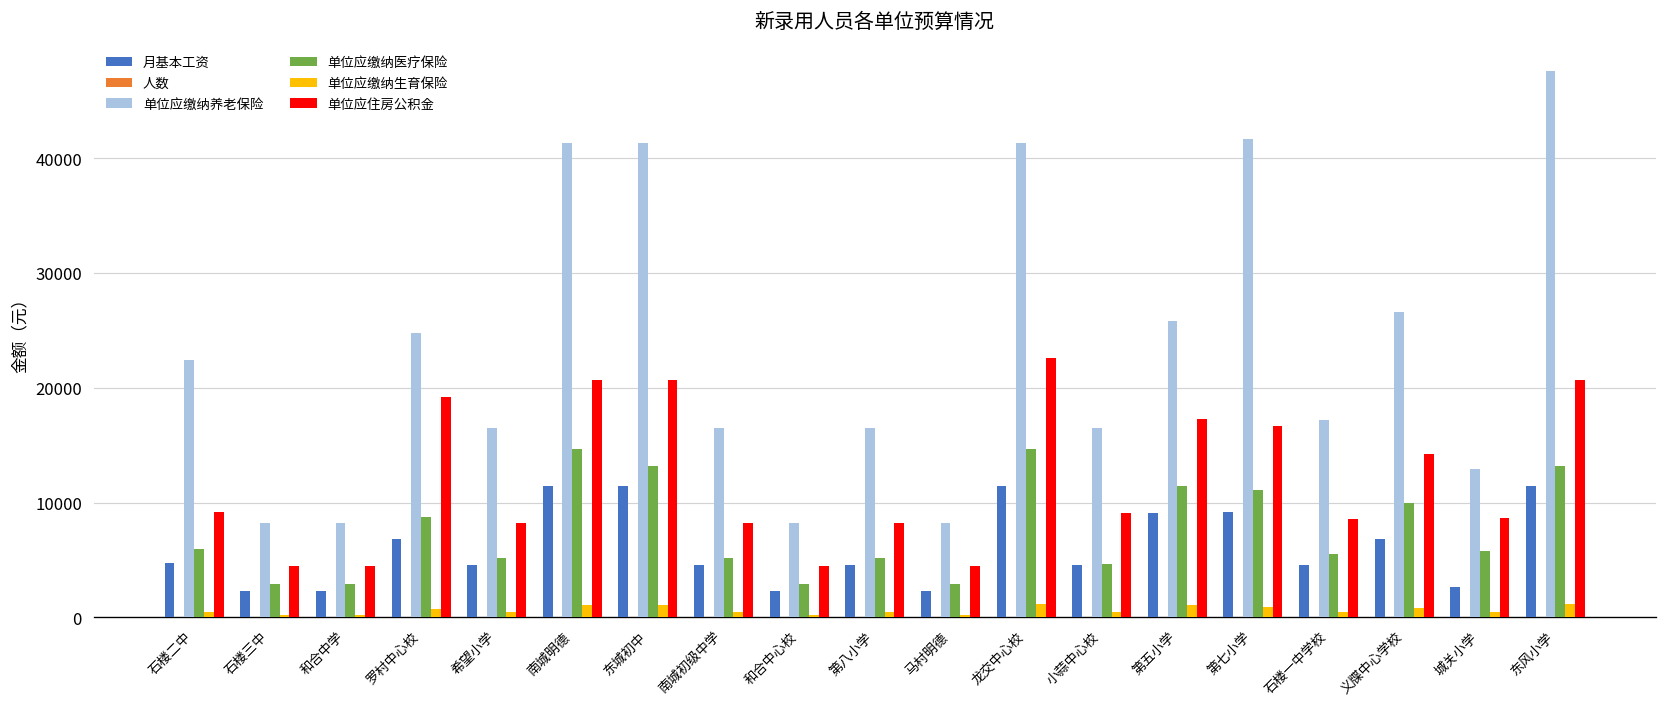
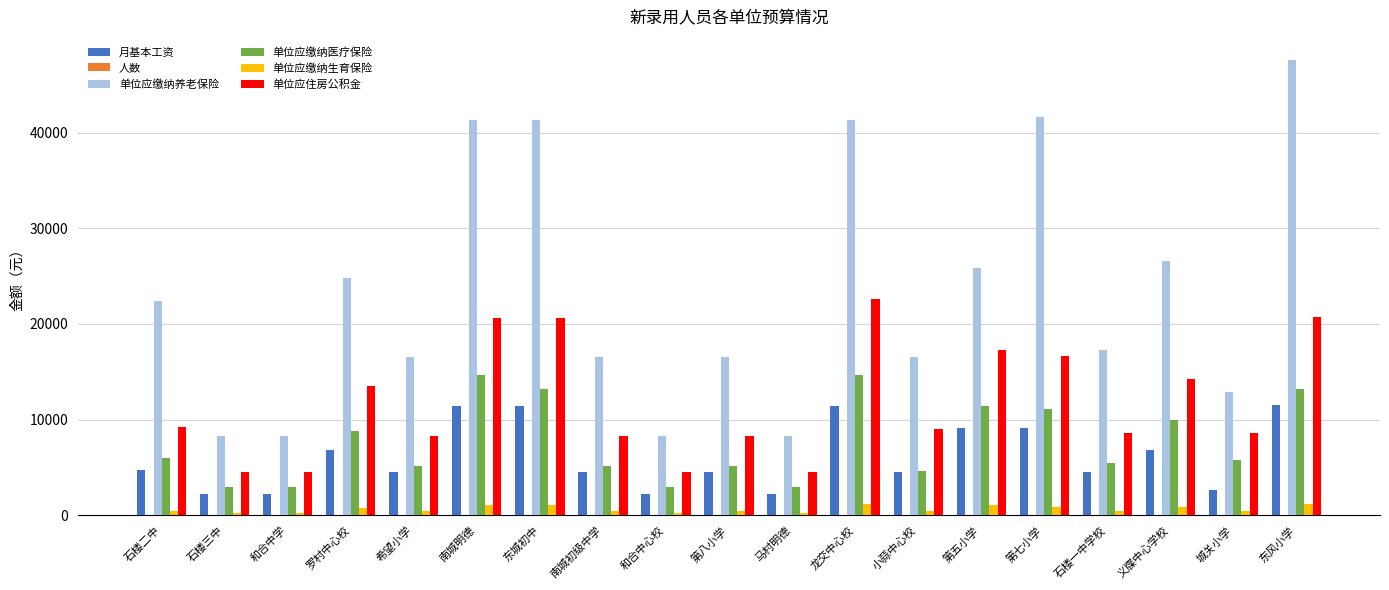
  {
    "月基本工资": {
      "石楼二中": 5000,
      "石楼三中": 2000,
      "和合中学": 2000,
      "罗村中心校": 7000,
      "希望小学": 5000,
      "南城明德": 11000,
      "东城初中": 11000,
      "南城初级中学": 5000,
      "和合中心校": 2000,
      "第八小学": 5000,
      "马村明德": 2000,
      "龙交中心校": 11000,
      "小蒜中心校": 5000,
      "第五小学": 9000,
      "第七小学": 9000,
      "石楼一中学校": 5000,
      "义牒中心学校": 7000,
      "城关小学": 3000,
      "东风小学": 11000
    },
    "单位应缴纳养老保险": {
      "石楼二中": 22000,
      "石楼三中": 8000,
      "和合中学": 8000,
      "罗村中心校": 25000,
      "希望小学": 17000,
      "南城明德": 41000,
      "东城初中": 41000,
      "南城初级中学": 17000,
      "和合中心校": 8000,
      "第八小学": 17000,
      "马村明德": 8000,
      "龙交中心校": 41000,
      "小蒜中心校": 17000,
      "第五小学": 26000,
      "第七小学": 42000,
      "石楼一中学校": 17000,
      "义牒中心学校": 27000,
      "城关小学": 13000,
      "东风小学": 48000
    },
    "单位应缴纳医疗保险": {
      "石楼二中": 6000,
      "石楼三中": 3000,
      "和合中学": 3000,
      "罗村中心校": 9000,
      "希望小学": 5000,
      "南城明德": 15000,
      "东城初中": 13000,
      "南城初级中学": 5000,
      "和合中心校": 3000,
      "第八小学": 5000,
      "马村明德": 3000,
      "龙交中心校": 15000,
      "小蒜中心校": 5000,
      "第五小学": 11000,
      "第七小学": 11000,
      "石楼一中学校": 6000,
      "义牒中心学校": 10000,
      "城关小学": 6000,
      "东风小学": 13000
    },
    "单位应缴纳生育保险": {
      "石楼二中": 0,
      "罗村中心校": 1000,
      "希望小学": 0,
      "南城明德": 1000,
      "东城初中": 1000,
      "南城初级中学": 0,
      "第八小学": 0,
      "龙交中心校": 1000,
      "小蒜中心校": 1000,
      "第五小学": 1000,
      "第七小学": 1000,
      "石楼一中学校": 0,
      "义牒中心学校": 1000,
      "城关小学": 0,
      "东风小学": 1000
    },
    "单位应住房公积金": {
      "石楼二中": 9000,
      "石楼三中": 5000,
      "和合中学": 5000,
-     "罗村中心校": 19000,
+     "罗村中心校": 14000,
      "希望小学": 8000,
      "南城明德": 21000,
      "东城初中": 21000,
      "南城初级中学": 8000,
      "和合中心校": 5000,
      "第八小学": 8000,
      "马村明德": 5000,
      "龙交中心校": 23000,
      "小蒜中心校": 9000,
      "第五小学": 17000,
      "第七小学": 17000,
      "石楼一中学校": 9000,
      "义牒中心学校": 14000,
      "城关小学": 9000,
      "东风小学": 21000
    }
  }
